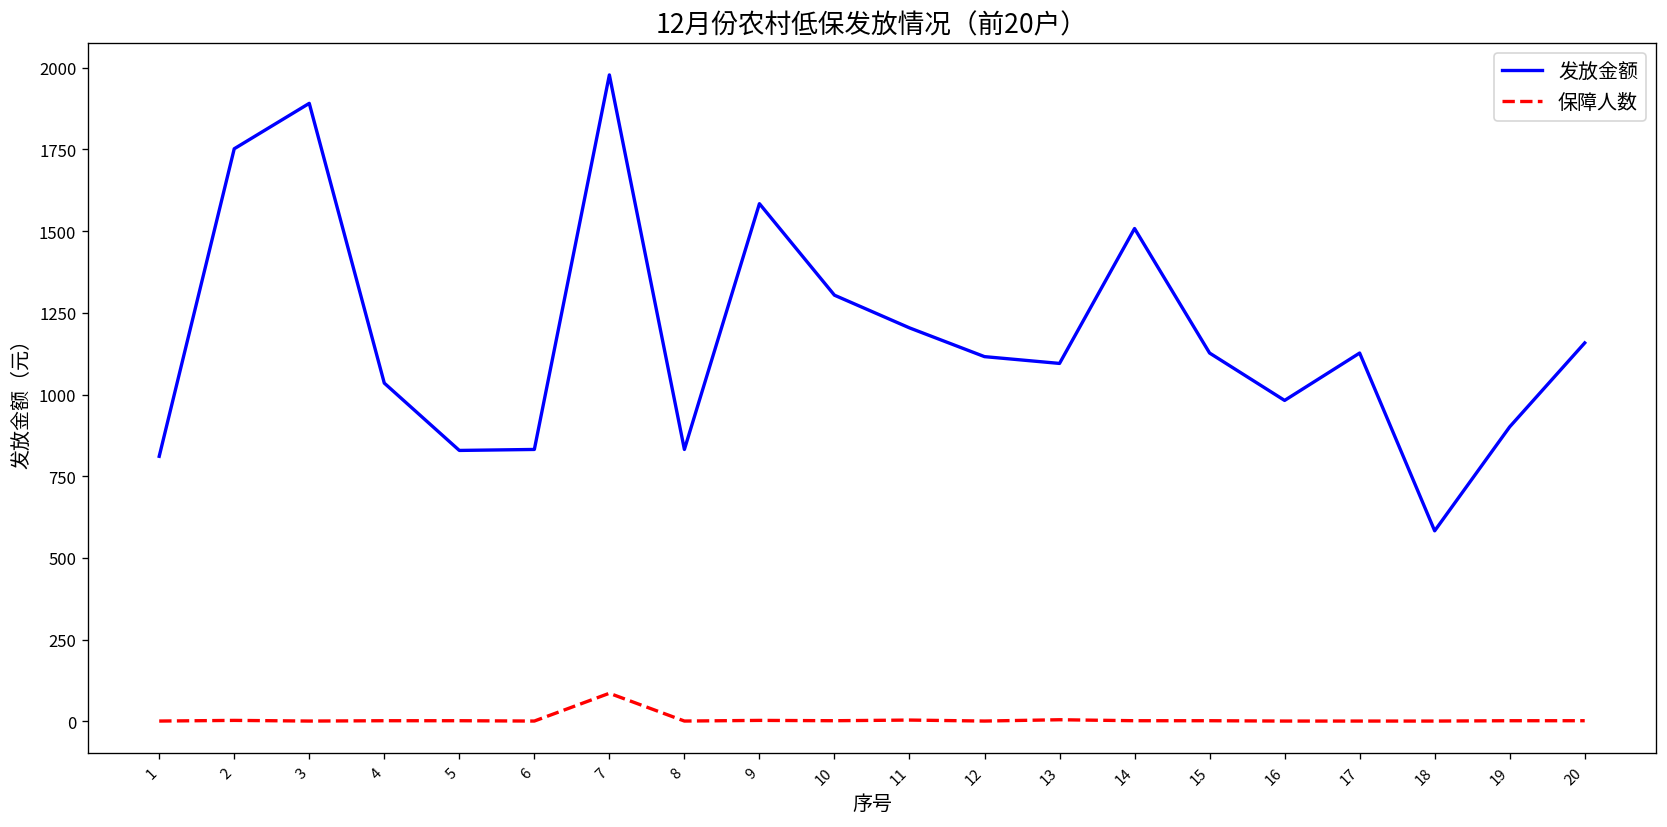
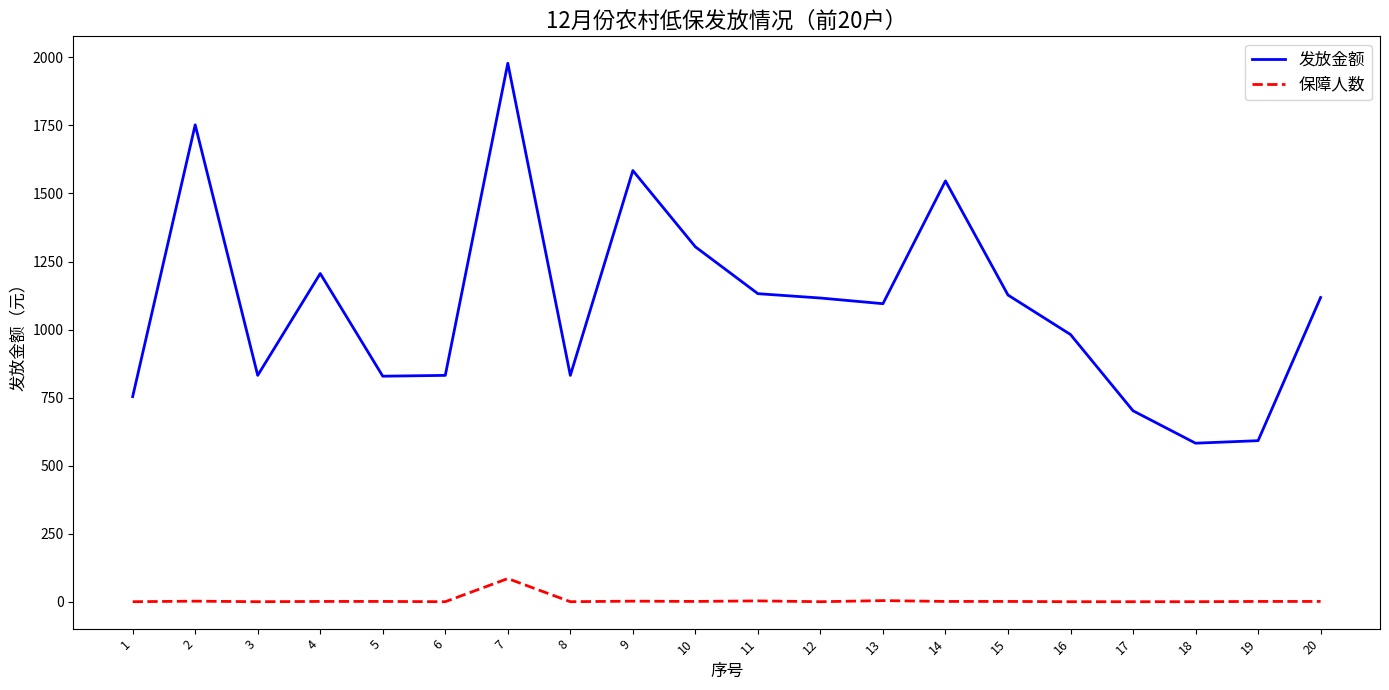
  {
    "发放金额": {
-     "1": 810,
+     "1": 750,
      "2": 1750,
-     "3": 1890,
-     "4": 1040,
+     "3": 830,
+     "4": 1210,
      "5": 830,
      "6": 830,
      "7": 1980,
      "8": 830,
      "9": 1580,
      "10": 1300,
-     "11": 1200,
+     "11": 1130,
      "12": 1120,
      "13": 1100,
-     "14": 1510,
+     "14": 1550,
      "15": 1130,
      "16": 980,
-     "17": 1130,
+     "17": 700,
      "18": 580,
-     "19": 900,
-     "20": 1160
+     "19": 590,
+     "20": 1120
    },
    "保障人数": {
      "1": 0,
      "2": 0,
      "3": 0,
      "4": 0,
      "5": 0,
      "6": 0,
      "7": 90,
      "8": 0,
      "9": 0,
      "10": 0,
      "11": 0,
      "12": 0,
      "13": 10,
      "14": 0,
      "15": 0,
      "16": 0,
      "17": 0,
      "18": 0,
      "19": 0,
      "20": 0
    }
  }
